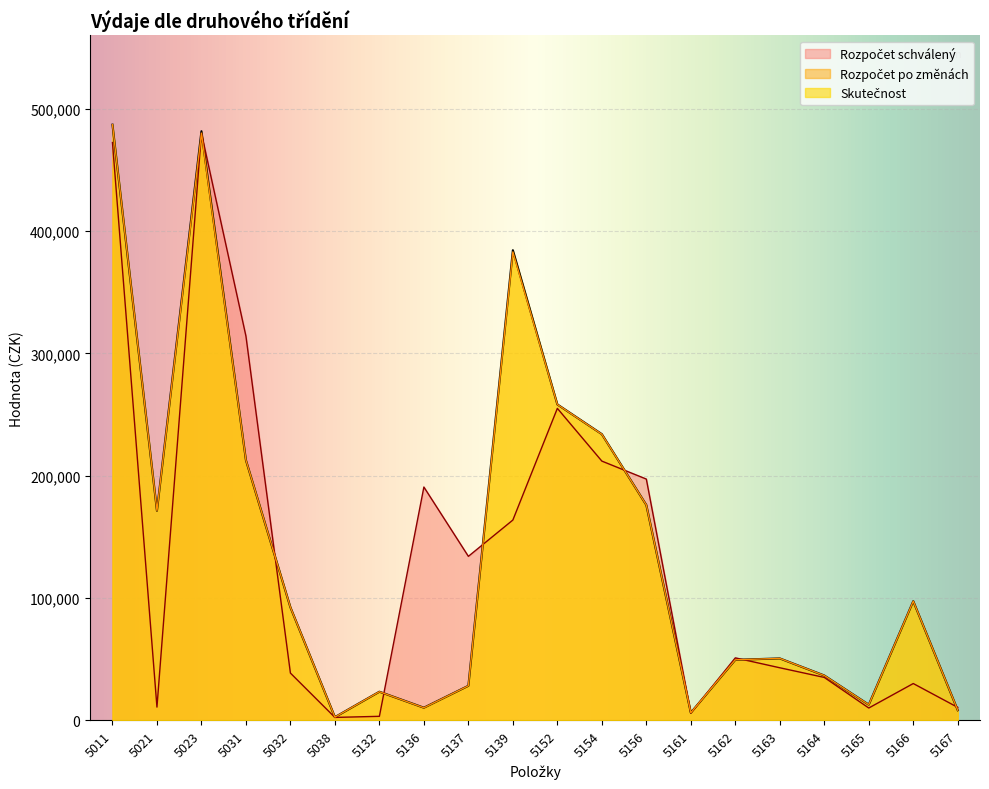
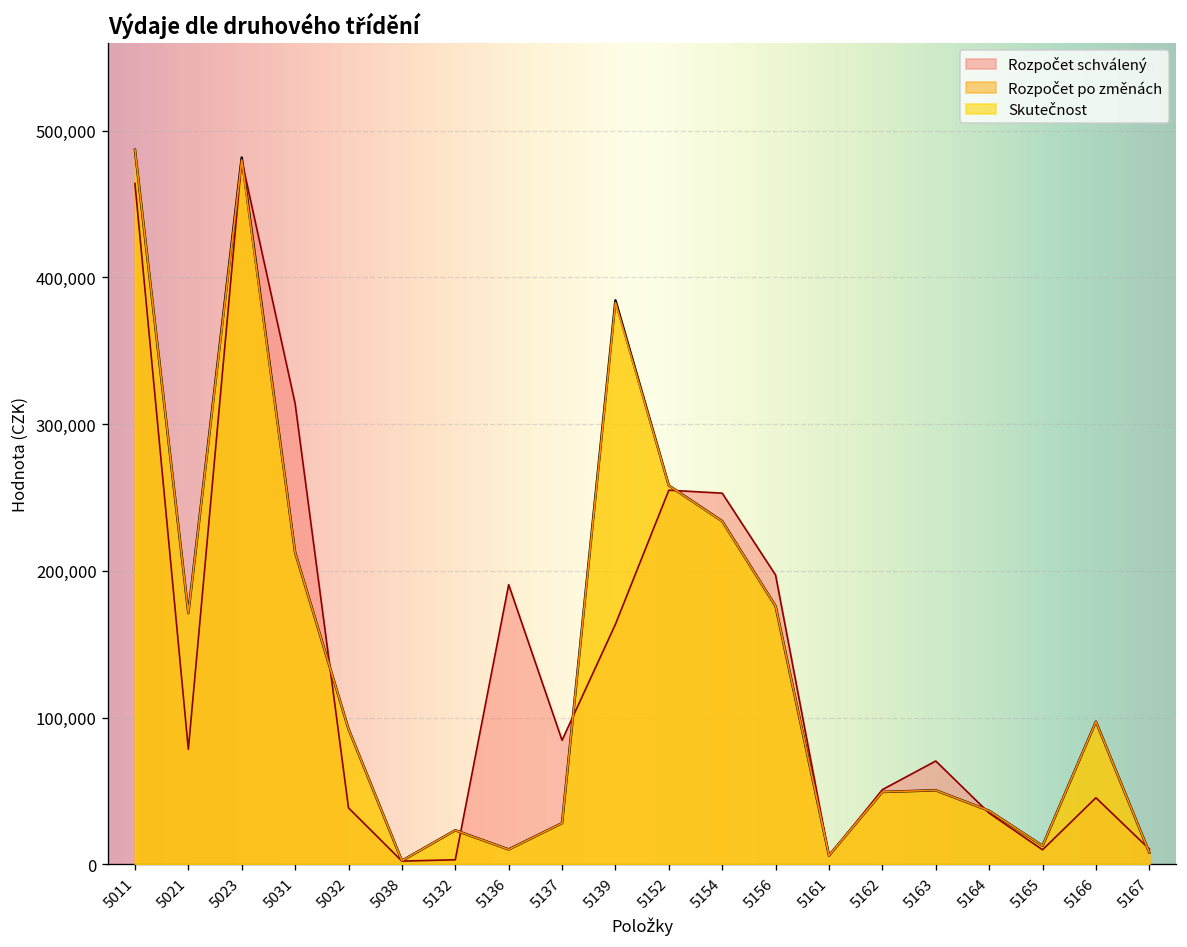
  {
    "Rozpočet schválený": {
-     "5011": "472,000",
-     "5021": "11,000",
+     "5011": "464,000",
+     "5021": "79,000",
      "5031": "314,000",
      "5032": "39,000",
      "5132": "3,000",
      "5136": "191,000",
-     "5137": "134,000",
+     "5137": "85,000",
      "5139": "164,000",
      "5152": "255,000",
-     "5154": "212,000",
+     "5154": "253,000",
      "5156": "197,000",
-     "5163": "43,000",
+     "5163": "71,000",
      "5165": "10,000",
-     "5166": "30,000",
+     "5166": "45,000",
      "5167": "11,000"
    }
  }
